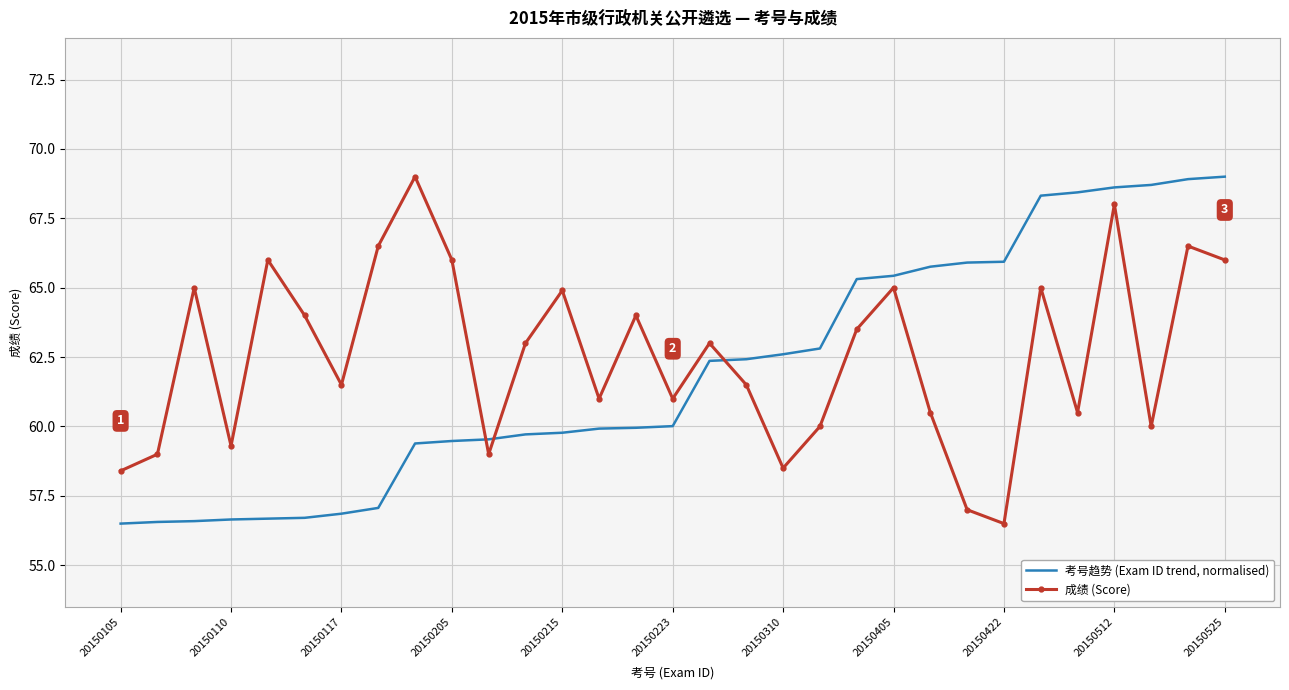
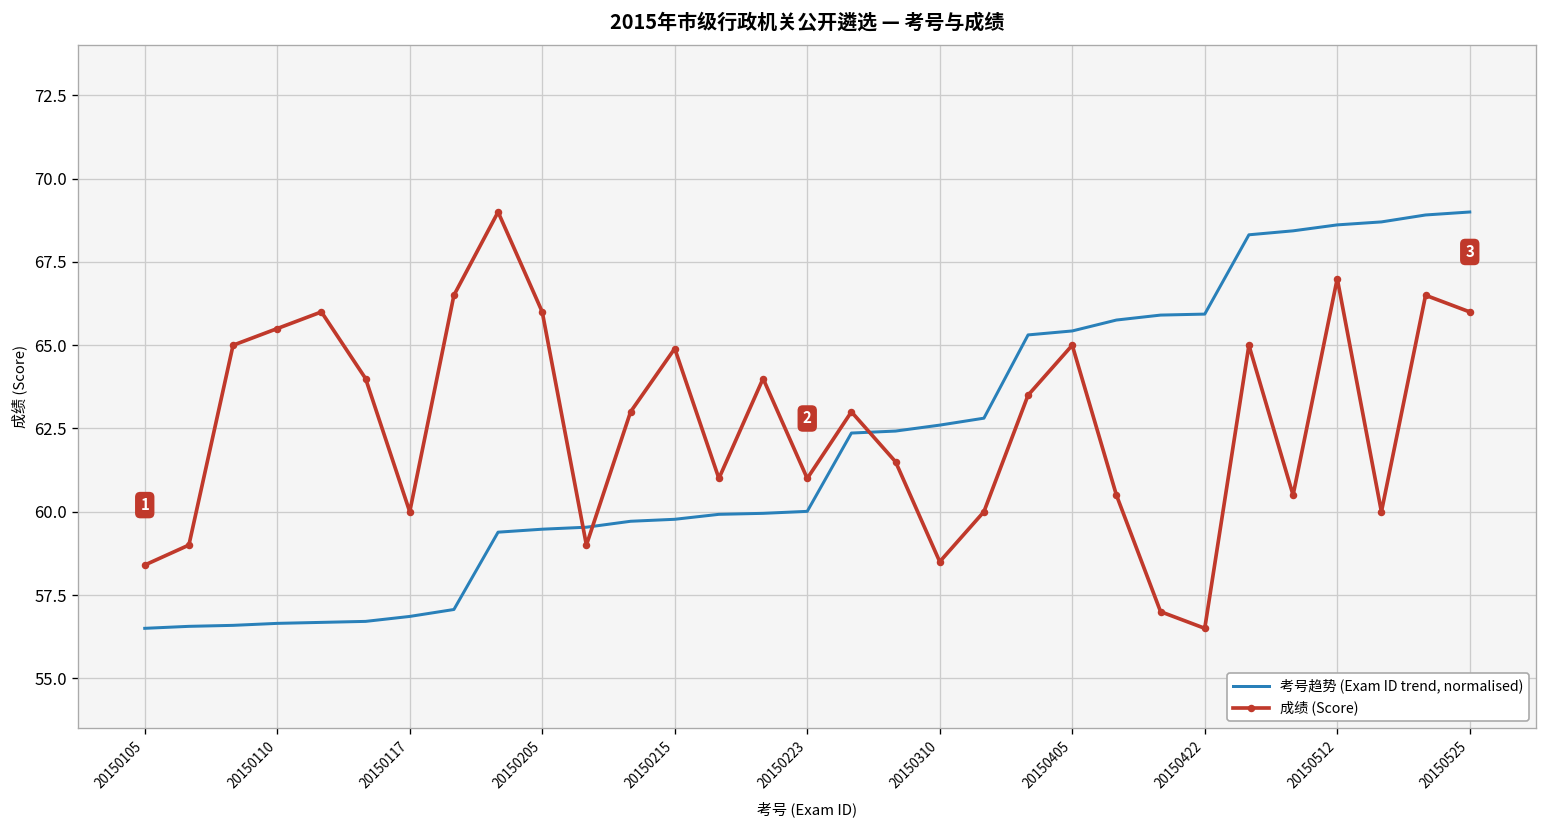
  {
    "考号趋势 (Exam ID trend, normalised)": {
      "20150105": 56.5,
      "20150110": 56.6,
      "20150117": 56.9,
      "20150205": 59.5,
      "20150215": 59.8,
      "20150223": 60.0,
      "20150310": 62.6,
      "20150405": 65.4,
      "20150422": 65.9,
      "20150512": 68.6,
      "20150525": 69.0
    },
    "成绩 (Score)": {
      "20150105": 58.4,
-     "20150110": 59.3,
-     "20150117": 61.5,
+     "20150110": 65.5,
+     "20150117": 60.0,
      "20150205": 66.0,
      "20150215": 64.9,
      "20150223": 61.0,
      "20150310": 58.5,
      "20150405": 65.0,
      "20150422": 56.5,
-     "20150512": 68,
+     "20150512": 67,
      "20150525": 66.0
    }
  }
